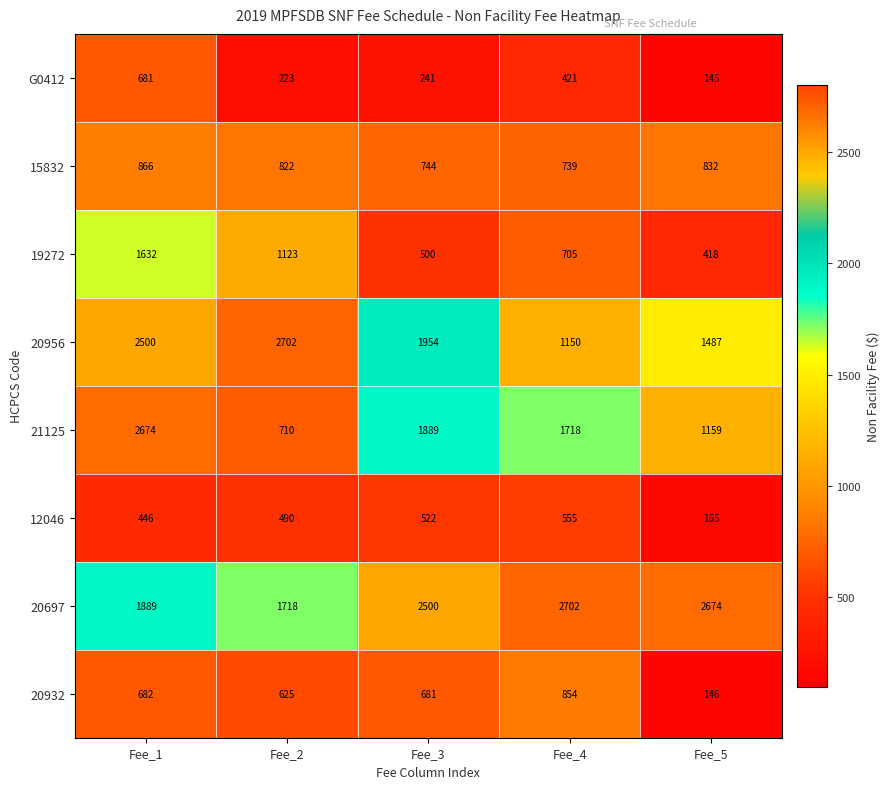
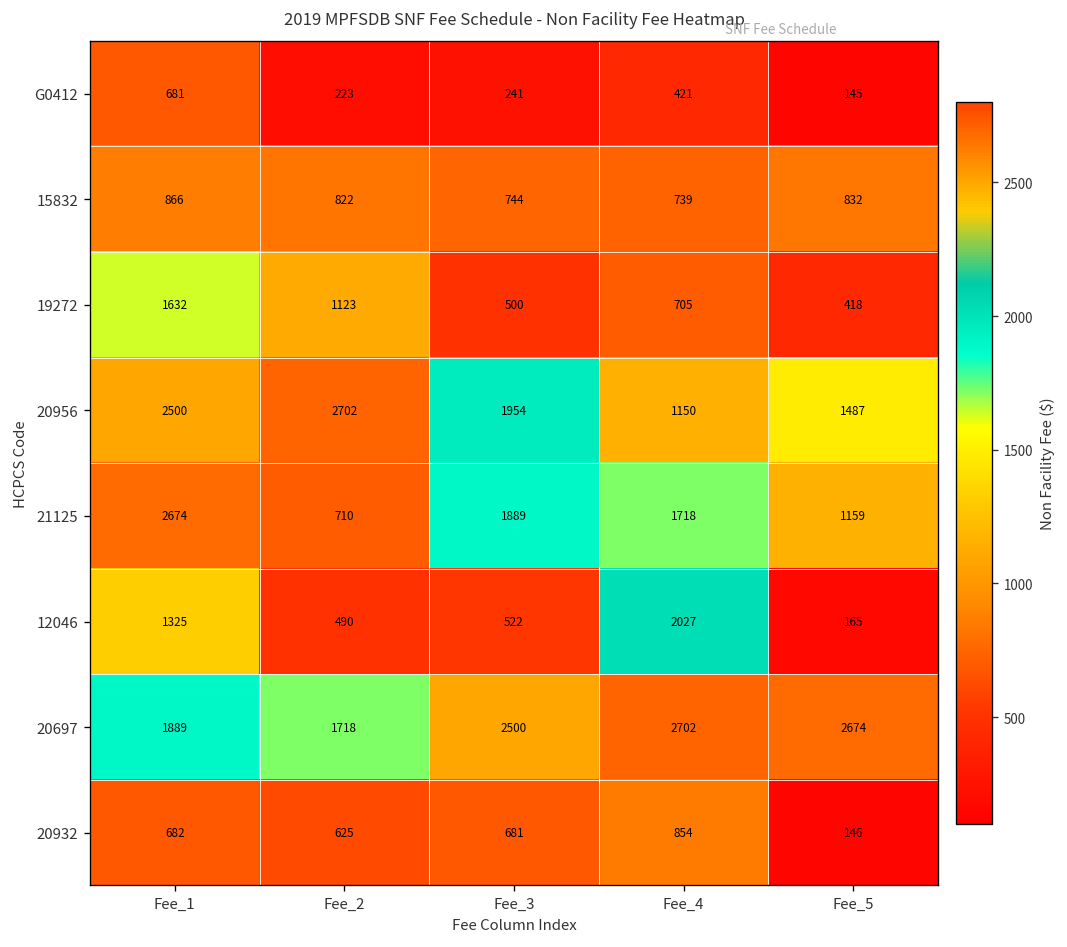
  {
    "G0412": {
      "Fee_1": 681,
      "Fee_2": 223,
      "Fee_3": 241,
      "Fee_4": 421,
      "Fee_5": 145
    },
    "15832": {
      "Fee_1": 866,
      "Fee_2": 822,
      "Fee_3": 744,
      "Fee_4": 739,
      "Fee_5": 832
    },
    "19272": {
      "Fee_1": 1632,
      "Fee_2": 1123,
      "Fee_3": 500,
      "Fee_4": 705,
      "Fee_5": 418
    },
    "20956": {
      "Fee_1": 2500,
      "Fee_2": 2702,
      "Fee_3": 1954,
      "Fee_4": 1150,
      "Fee_5": 1487
    },
    "21125": {
      "Fee_1": 2674,
      "Fee_2": 710,
      "Fee_3": 1889,
      "Fee_4": 1718,
      "Fee_5": 1159
    },
    "12046": {
-     "Fee_1": 446,
+     "Fee_1": 1325,
      "Fee_2": 490,
      "Fee_3": 522,
-     "Fee_4": 555,
+     "Fee_4": 2027,
      "Fee_5": 165
    },
    "20697": {
      "Fee_1": 1889,
      "Fee_2": 1718,
      "Fee_3": 2500,
      "Fee_4": 2702,
      "Fee_5": 2674
    },
    "20932": {
      "Fee_1": 682,
      "Fee_2": 625,
      "Fee_3": 681,
      "Fee_4": 854,
      "Fee_5": 146
    }
  }
